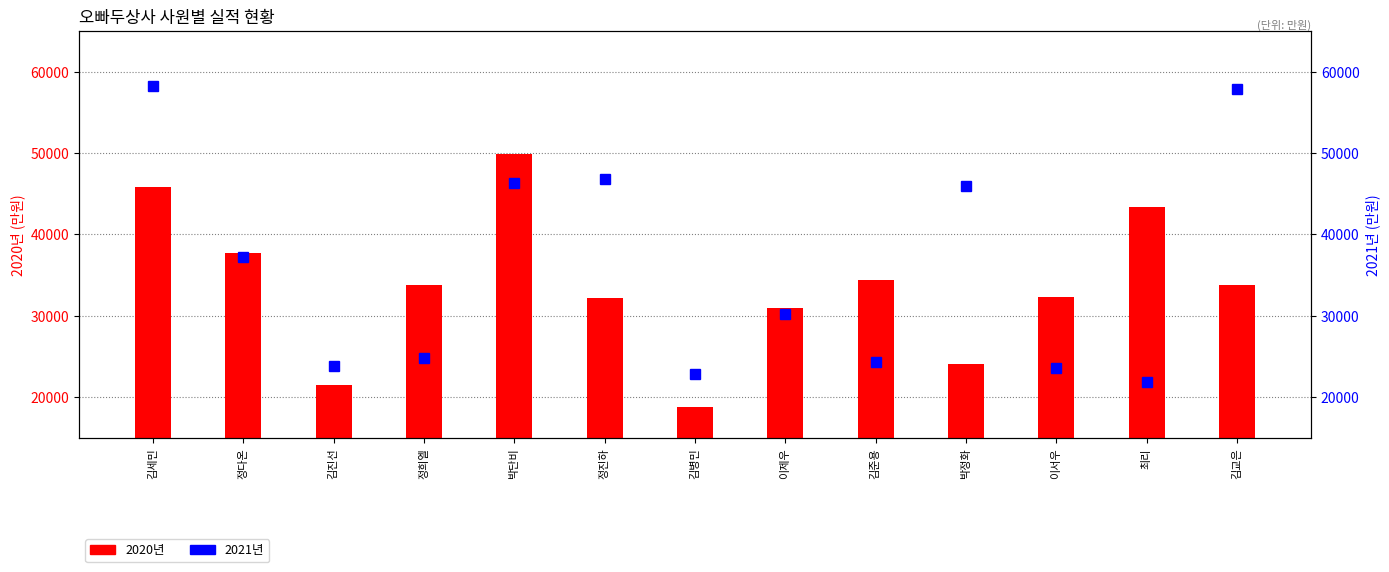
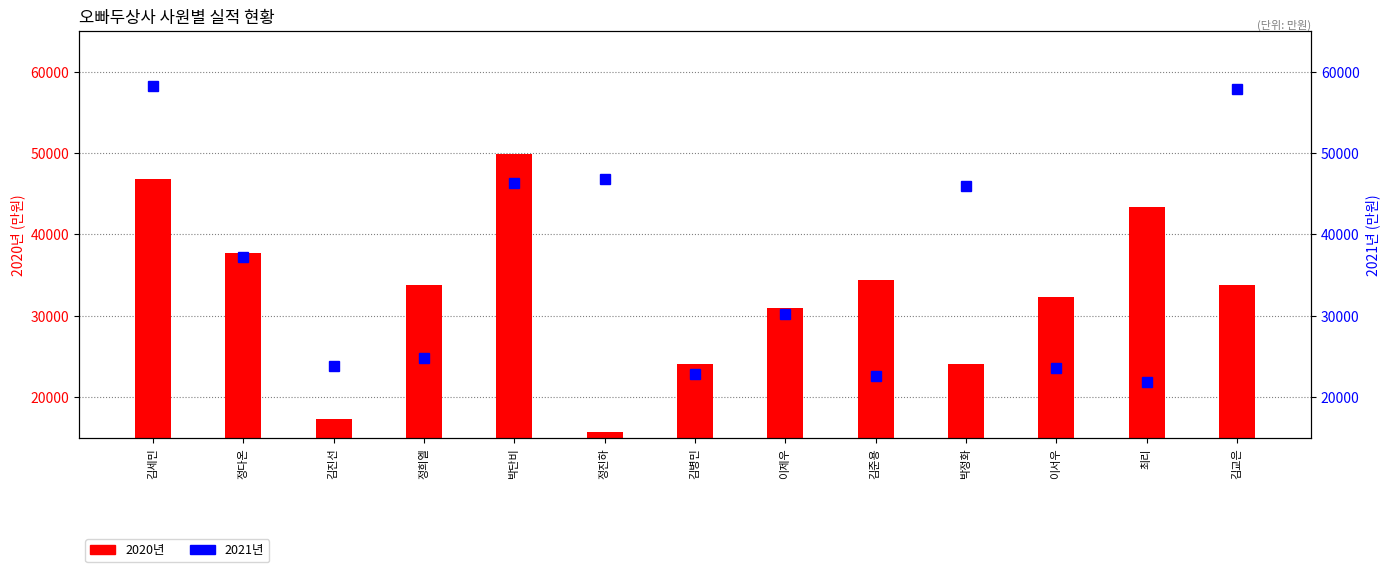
  {
    "2020년": {
-     "김세민": 46000,
+     "김세민": 47000,
      "정다온": 38000,
-     "김진선": 21000,
+     "김진선": 17000,
      "정희엘": 34000,
      "박단비": 50000,
-     "정진하": 32000,
-     "김병민": 19000,
+     "정진하": 16000,
+     "김병민": 24000,
      "이제우": 31000,
      "김준용": 34000,
      "박정화": 24000,
      "이서우": 32000,
      "최리": 43000,
      "김교은": 34000
    },
    "2021년": {
      "김세민": 58000,
      "정다온": 37000,
      "김진선": 24000,
      "정희엘": 25000,
      "박단비": 46000,
      "정진하": 47000,
      "김병민": 23000,
      "이제우": 30000,
-     "김준용": 24000,
+     "김준용": 23000,
      "박정화": 46000,
      "이서우": 24000,
      "최리": 22000,
      "김교은": 58000
    }
  }
